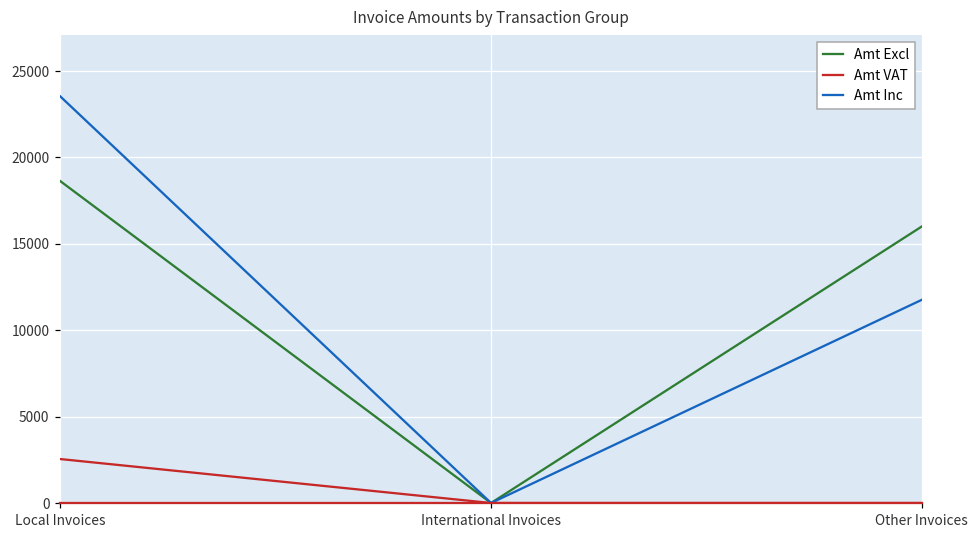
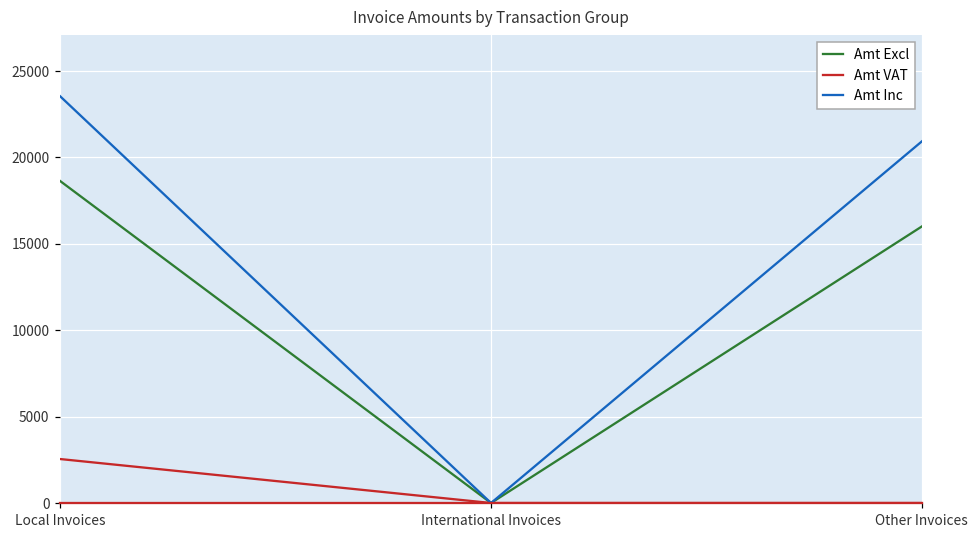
  {
    "Amt Excl": {
      "Local Invoices": 18600,
      "Other Invoices": 16000
    },
    "Amt VAT": {
      "Local Invoices": 2500,
      "Other Invoices": 0
    },
    "Amt Inc": {
      "Local Invoices": 23500,
-     "Other Invoices": 11800
+     "Other Invoices": 20900
    }
  }
